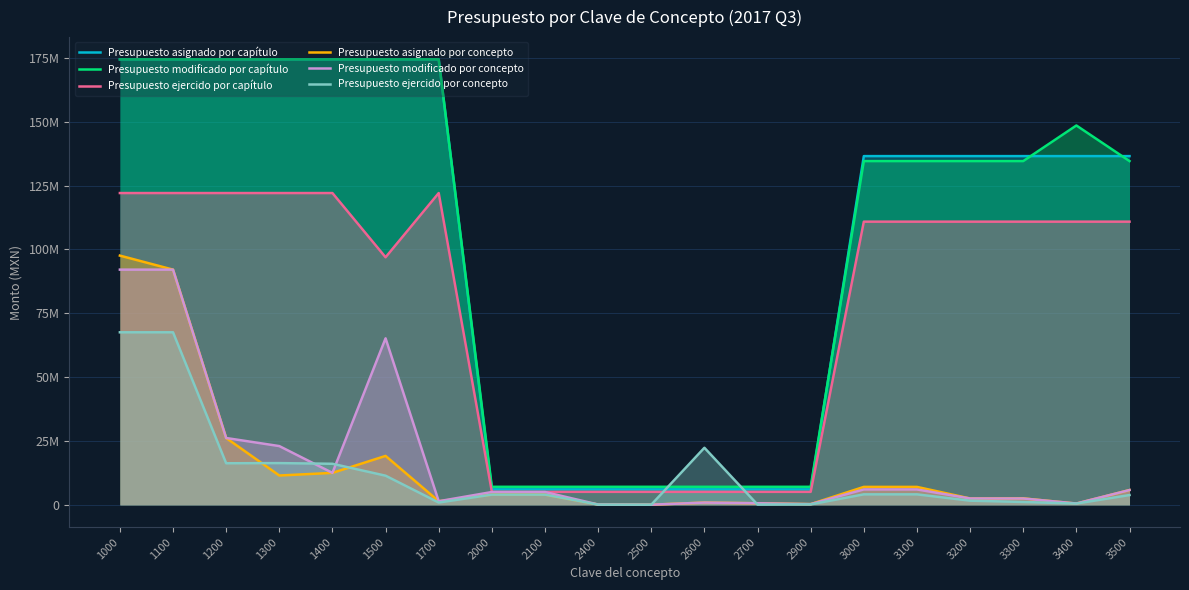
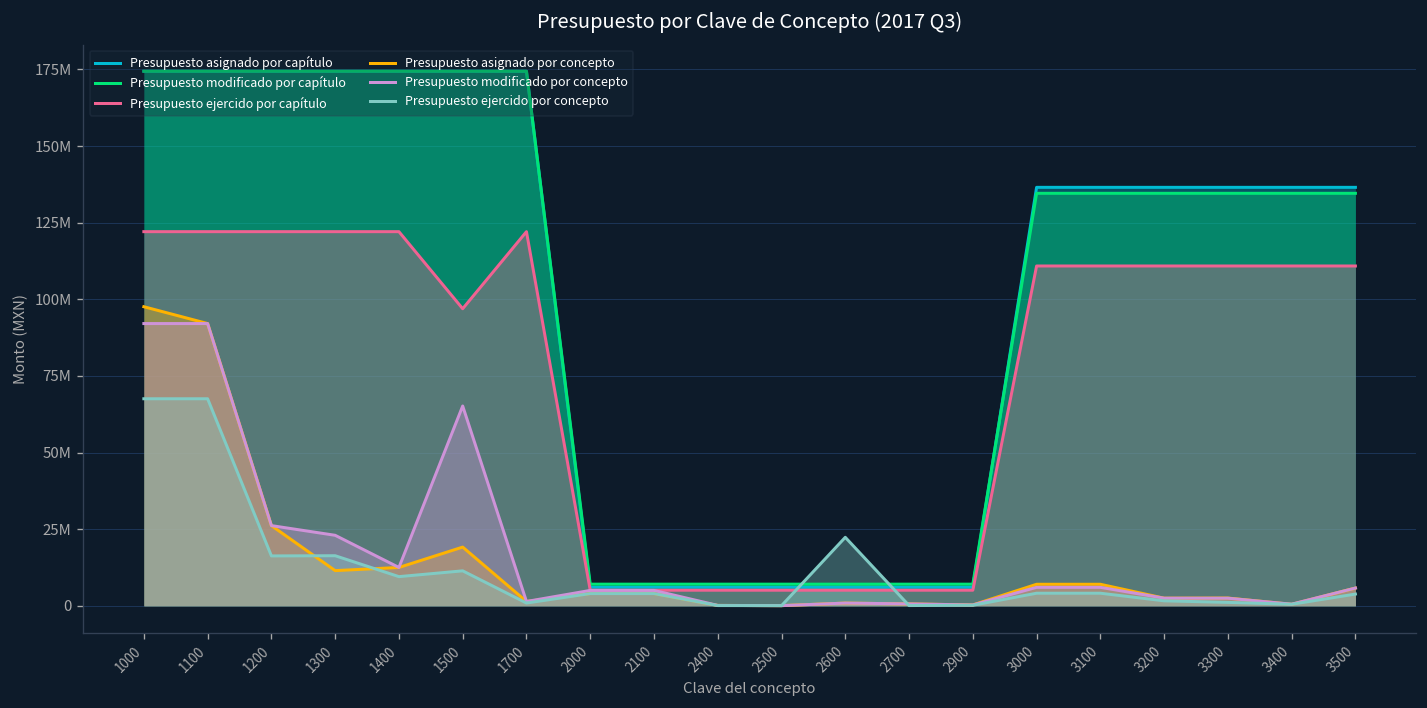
  {
    "Presupuesto asignado por capítulo": {
      "3000": 137000000,
      "3100": 137000000,
      "3200": 137000000,
      "3300": 137000000,
      "3400": 137000000,
      "3500": 137000000
    },
    "Presupuesto modificado por capítulo": {
      "2000": 7000000,
      "2100": 7000000,
      "2400": 7000000,
      "2500": 7000000,
      "2600": 7000000,
      "2700": 7000000,
      "2900": 7000000,
      "3000": 135000000,
      "3100": 135000000,
      "3200": 135000000,
      "3300": 135000000,
-     "3400": 149000000,
+     "3400": 135000000,
      "3500": 135000000
    },
    "Presupuesto ejercido por capítulo": {
      "1000": 122000000,
      "1100": 122000000,
      "1200": 122000000,
      "1300": 122000000,
      "1400": 122000000,
      "1500": 97000000,
      "1700": 122000000,
      "3000": 111000000,
      "3100": 111000000,
      "3200": 111000000,
      "3300": 111000000,
      "3400": 111000000,
      "3500": 111000000
    },
    "Presupuesto asignado por concepto": {
      "1000": 98000000,
      "1300": 11000000,
      "1500": 19000000
    },
    "Presupuesto modificado por concepto": {
      "1000": 92000000,
      "1300": 23000000,
      "1500": 65000000
    },
    "Presupuesto ejercido por concepto": {
      "1000": 68000000,
      "1100": 68000000,
      "1200": 16000000,
      "1300": 16000000,
-     "1400": 16000000,
+     "1400": 10000000,
      "1500": 11000000,
      "2600": 22000000,
      "3000": 4000000,
      "3100": 4000000,
      "3300": 1000000,
      "3500": 4000000
    }
  }
